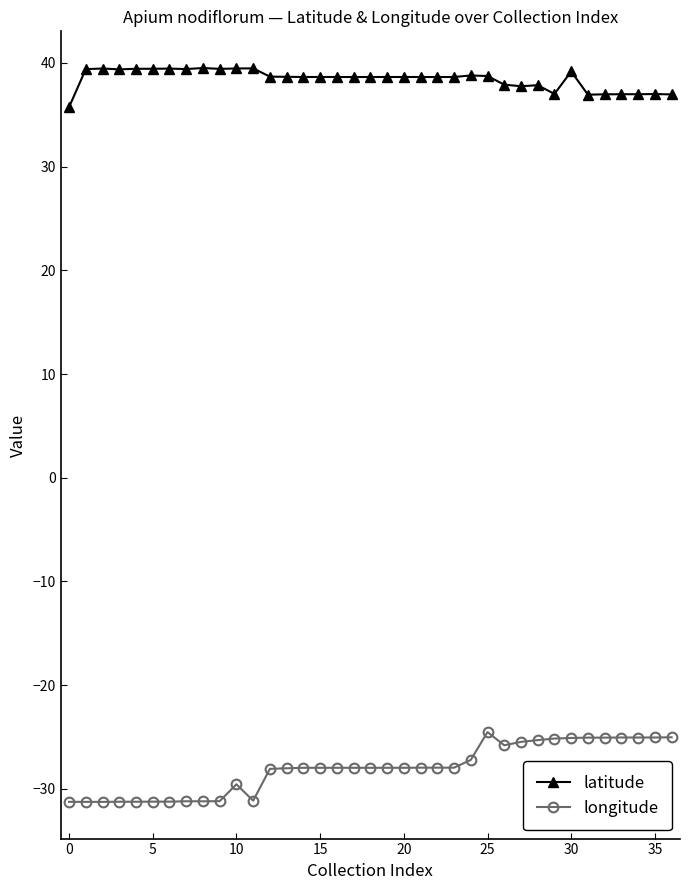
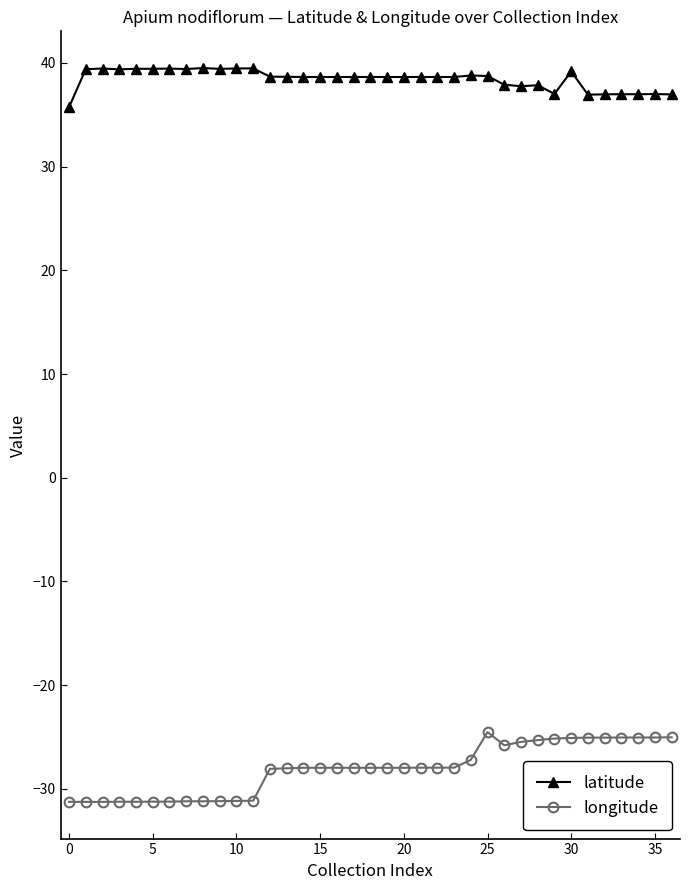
  {
    "latitude": {
      "0": 35.7,
      "5": 39.4,
      "10": 39.5,
      "15": 38.6,
      "20": 38.6,
      "25": 38.7,
      "30": 39.2,
      "35": 37.0
    },
    "longitude": {
      "0": -31.3,
      "5": -31.2,
-     "10": -29.6,
+     "10": -31.2,
      "15": -28.0,
      "20": -28.0,
      "25": -24.5,
      "30": -25.1,
      "35": -25.1
    }
  }
